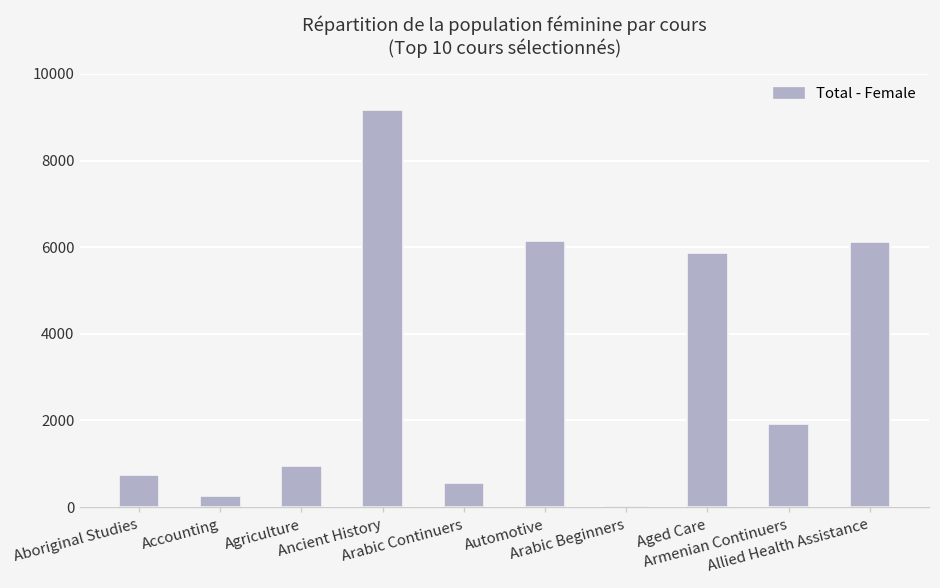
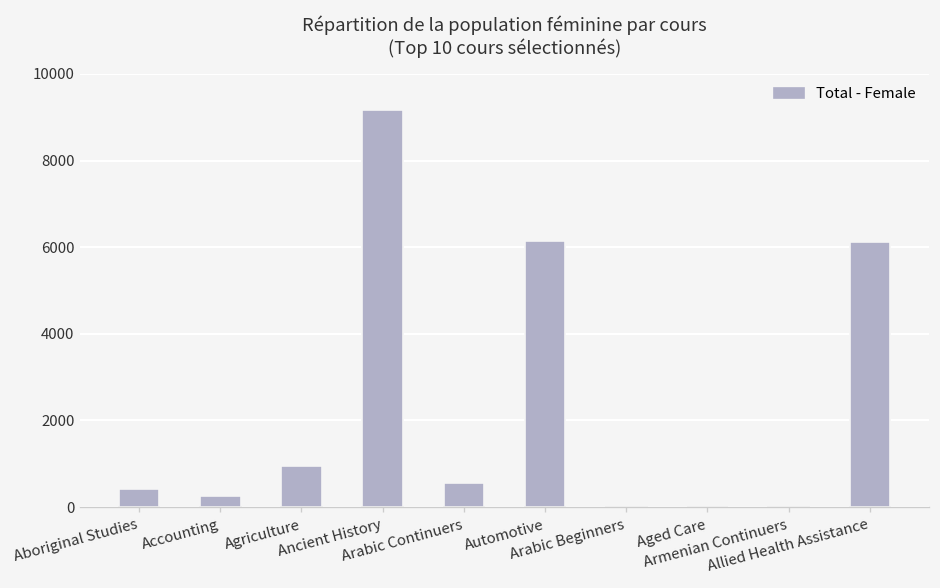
  {
-   "Aboriginal Studies": 800,
+   "Aboriginal Studies": 400,
    "Accounting": 300,
    "Agriculture": 900,
    "Ancient History": 9200,
    "Arabic Continuers": 500,
    "Automotive": 6200,
-   "Aged Care": 5900,
-   "Armenian Continuers": 1900,
+   "Aged Care": 0,
+   "Armenian Continuers": 0,
    "Allied Health Assistance": 6100
  }
